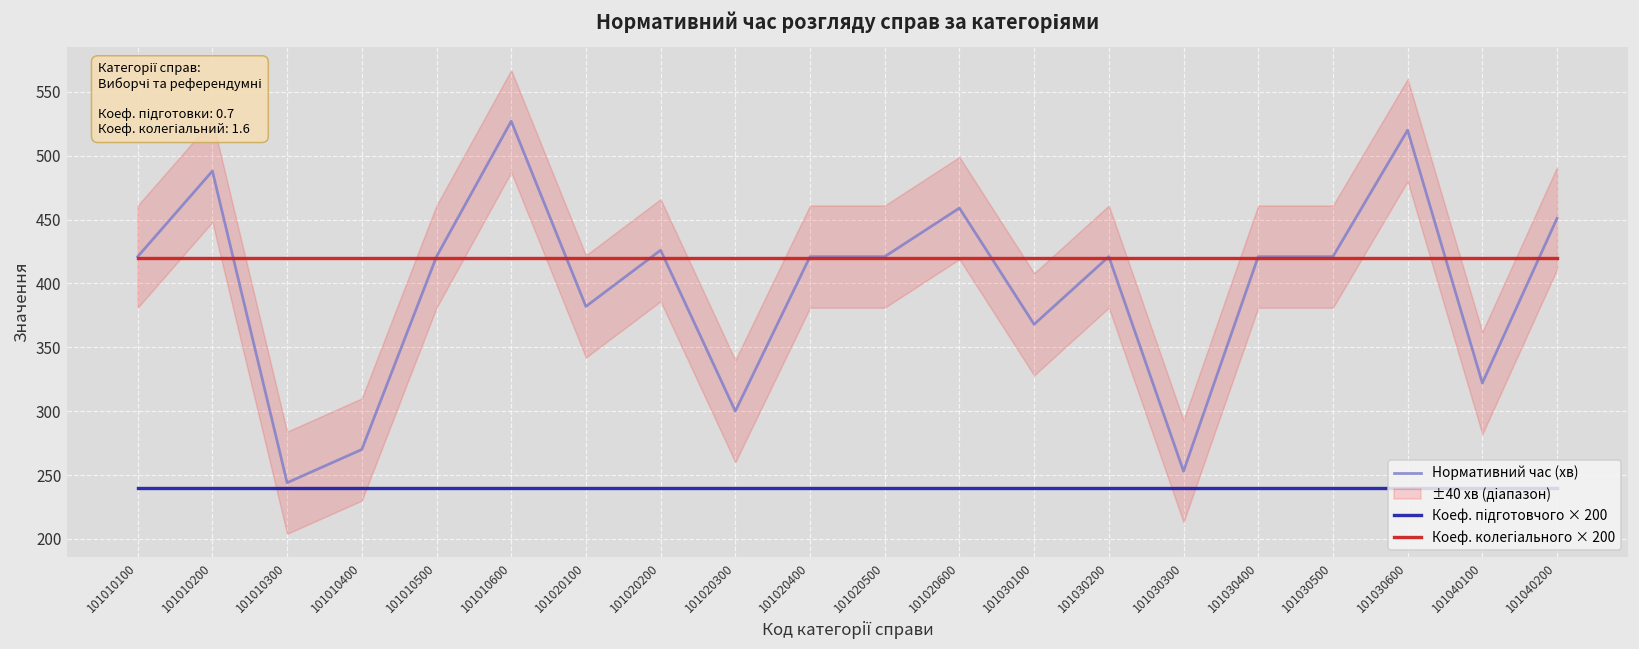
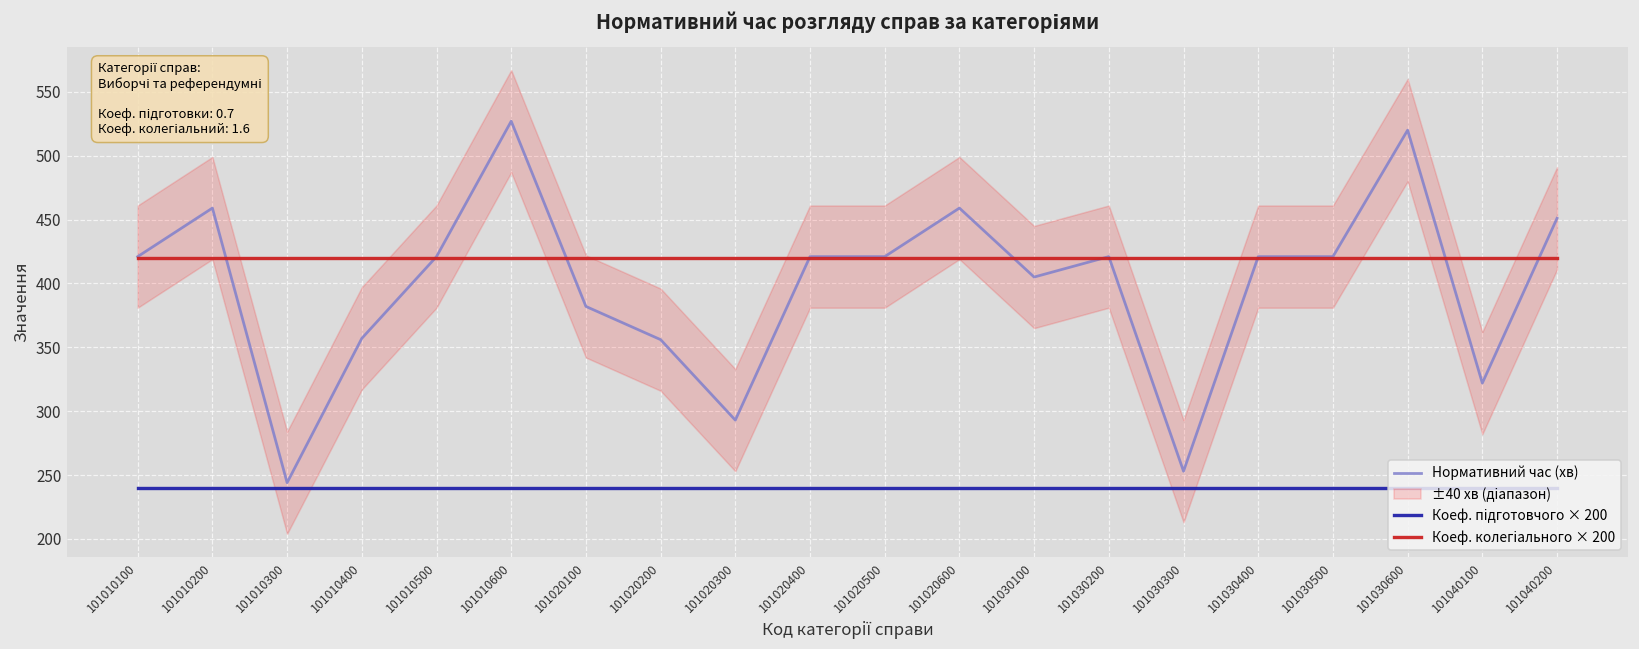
  {
    "Нормативний час (хв)": {
-     "101010200": 488,
+     "101010200": 459,
      "101010300": 244,
-     "101010400": 270,
+     "101010400": 357,
      "101010600": 527,
      "101020100": 382,
-     "101020200": 426,
-     "101020300": 300,
+     "101020200": 356,
+     "101020300": 293,
      "101020600": 459,
-     "101030100": 368,
+     "101030100": 405,
      "101030300": 253,
      "101030600": 520,
      "101040100": 322,
      "101040200": 451
    },
    "Коеф. підготовчого × 200": {
      "101010100": 240,
      "101010200": 240,
      "101010300": 240,
      "101010400": 240,
      "101010500": 240,
      "101010600": 240,
      "101020100": 240,
      "101020200": 240,
      "101020300": 240,
      "101020400": 240,
      "101020500": 240,
      "101020600": 240,
      "101030100": 240,
      "101030200": 240,
      "101030300": 240,
      "101030400": 240,
      "101030500": 240
    },
    "Коеф. колегіального × 200": {
      "101010200": 420,
      "101010300": 420,
      "101010400": 420,
      "101010600": 420,
      "101020200": 420,
      "101020300": 420,
      "101020600": 420,
      "101030100": 420,
      "101030300": 420,
      "101030600": 420,
      "101040100": 420,
      "101040200": 420
    }
  }
